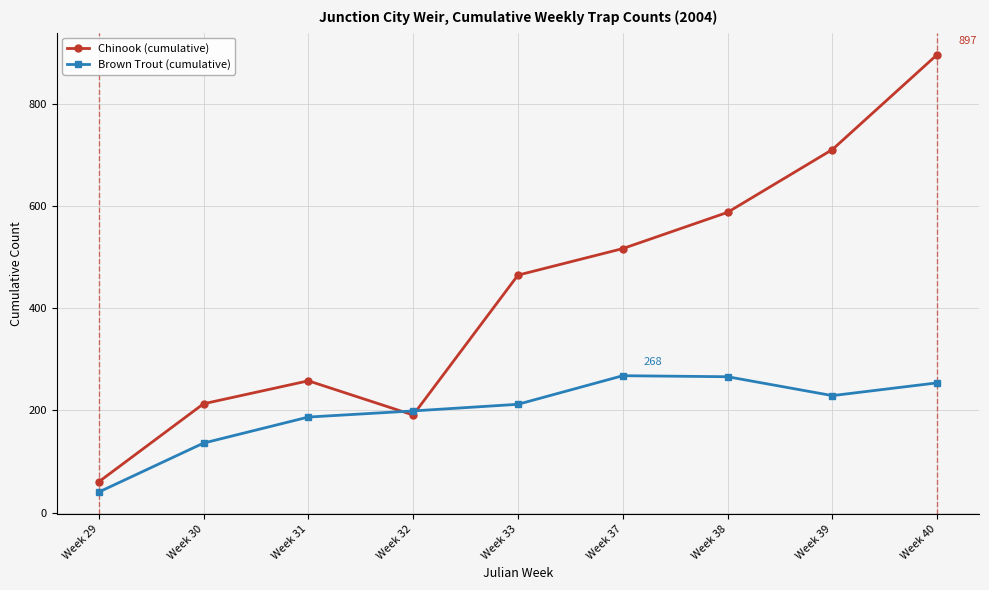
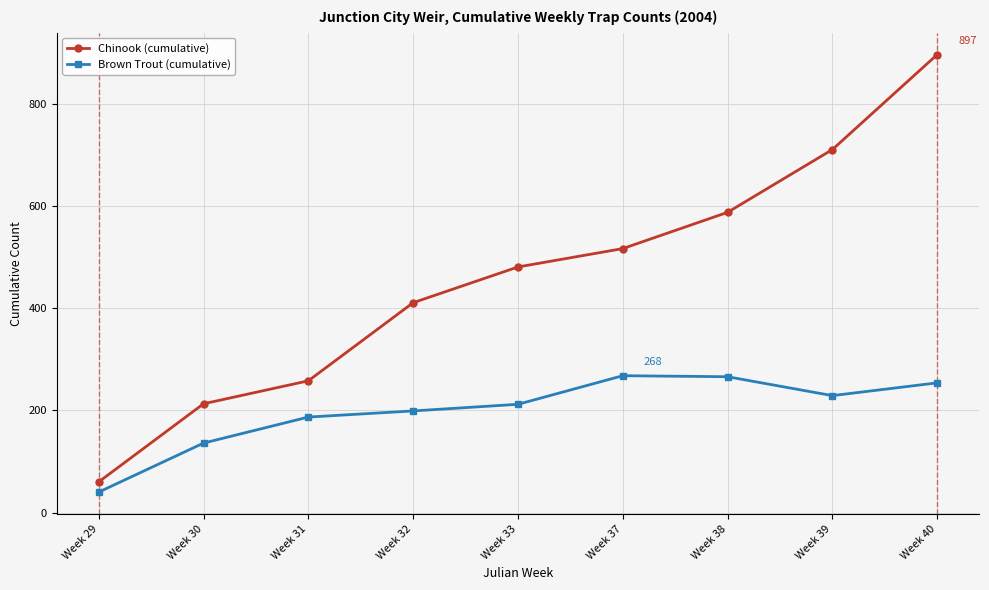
  {
    "Chinook (cumulative)": {
      "Week 29": 60,
      "Week 30": 210,
      "Week 31": 260,
-     "Week 32": 190,
-     "Week 33": 470,
+     "Week 32": 410,
+     "Week 33": 480,
      "Week 37": 520,
      "Week 38": 590,
      "Week 39": 710
    },
    "Brown Trout (cumulative)": {
      "Week 37": 268
    }
  }
